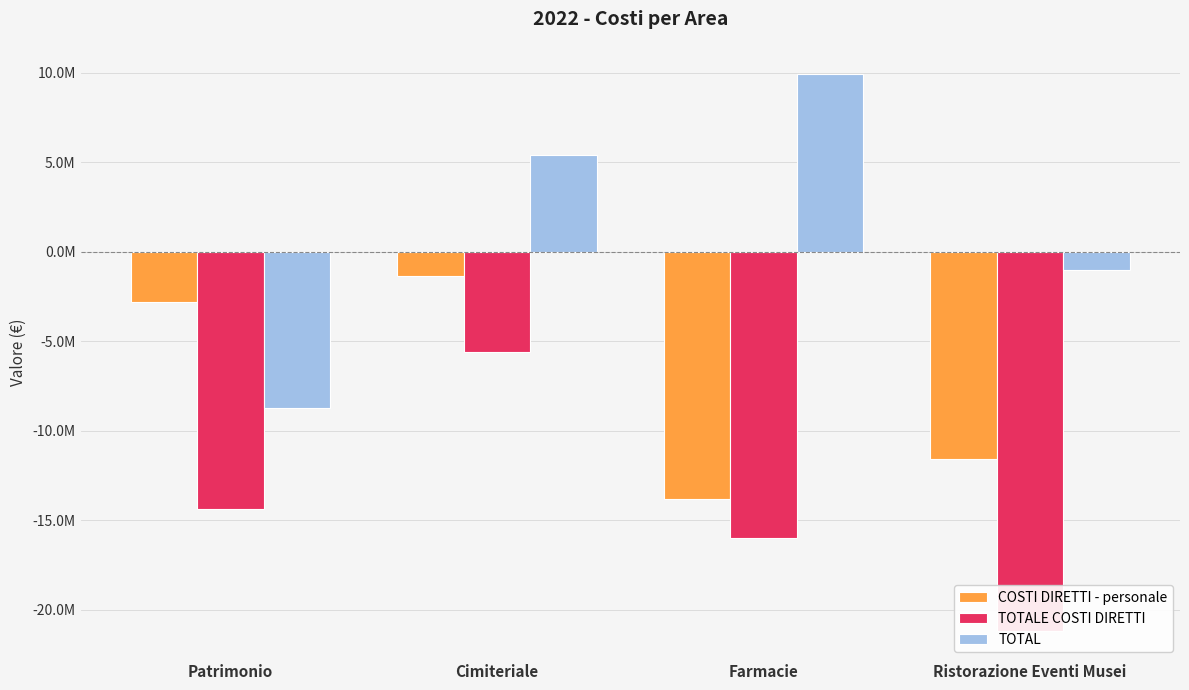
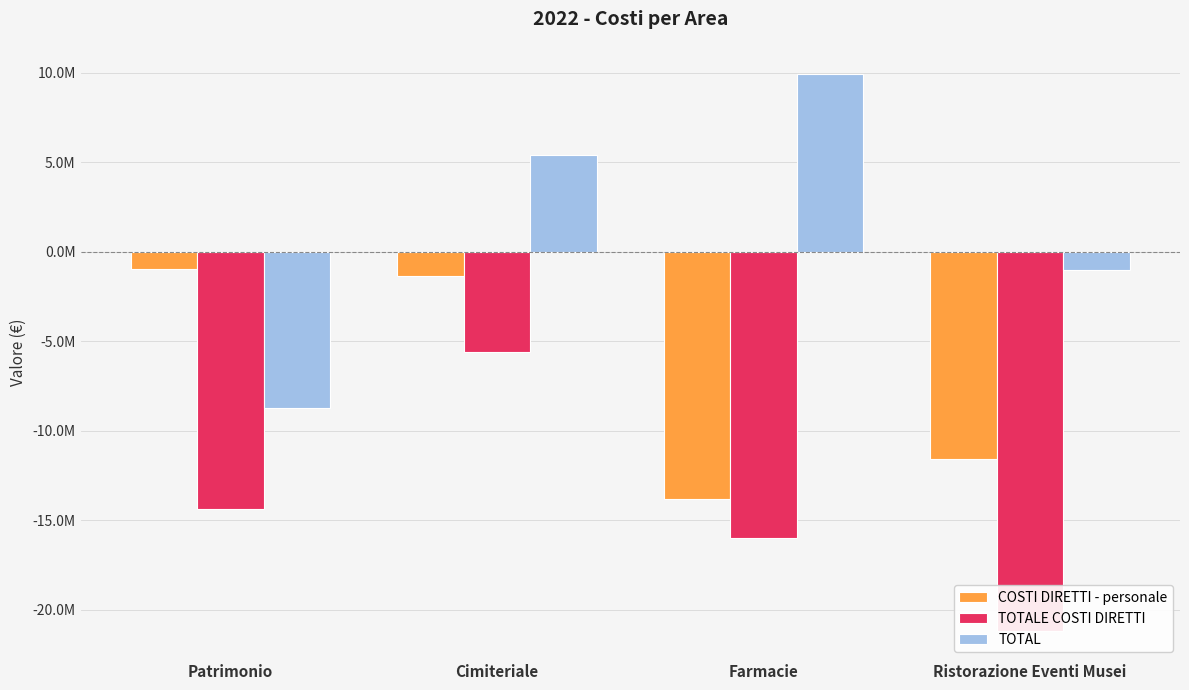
  {
    "COSTI DIRETTI - personale": {
-     "Patrimonio": -2800000,
+     "Patrimonio": -1000000,
      "Cimiteriale": -1400000,
      "Farmacie": -13800000,
      "Ristorazione Eventi Musei": -11600000
    },
    "TOTALE COSTI DIRETTI": {
      "Patrimonio": -14400000,
      "Cimiteriale": -5600000,
      "Farmacie": -16000000
    },
    "TOTAL": {
      "Patrimonio": -8700000,
      "Cimiteriale": 5400000,
      "Farmacie": 10000000,
      "Ristorazione Eventi Musei": -1000000
    }
  }
